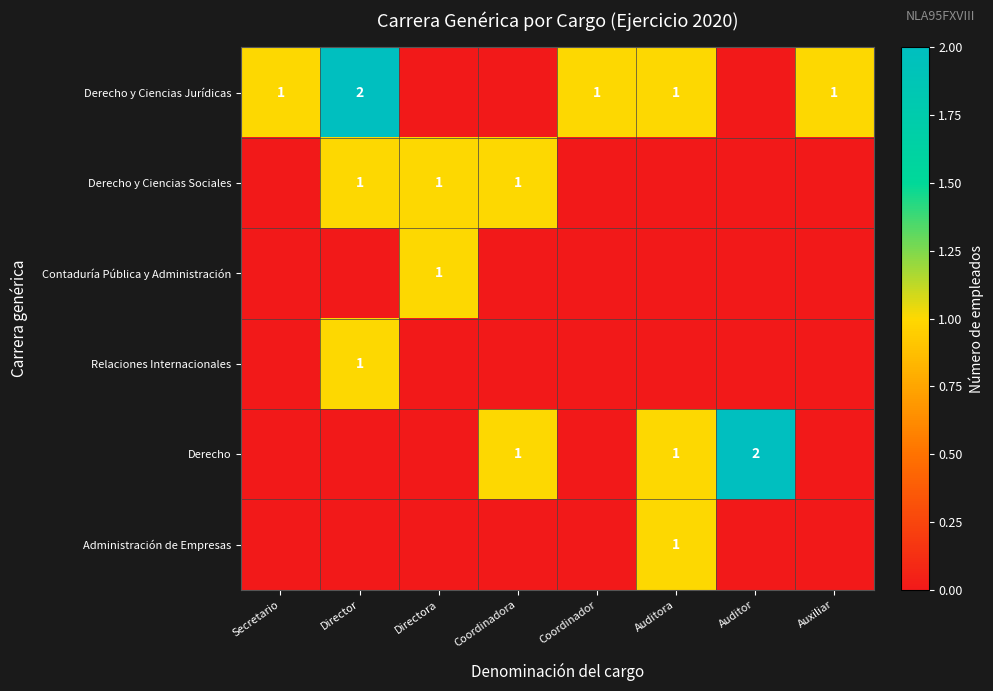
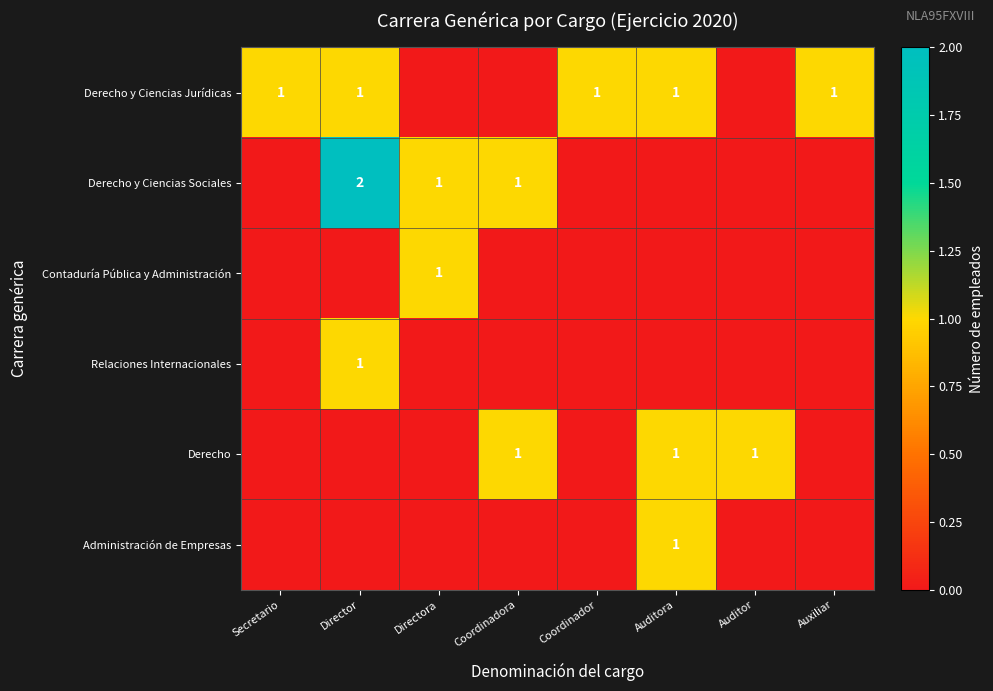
  {
    "Derecho y Ciencias Jurídicas": {
      "Secretario": 1,
-     "Director": 2,
+     "Director": 1,
      "Coordinador": 1,
      "Auditora": 1,
      "Auxiliar": 1
    },
    "Derecho y Ciencias Sociales": {
-     "Director": 1,
+     "Director": 2,
      "Directora": 1,
      "Coordinadora": 1
    },
    "Contaduría Pública y Administración": {
      "Directora": 1
    },
    "Relaciones Internacionales": {
      "Director": 1
    },
    "Derecho": {
      "Coordinadora": 1,
      "Auditora": 1,
-     "Auditor": 2
+     "Auditor": 1
    },
    "Administración de Empresas": {
      "Auditora": 1
    }
  }
